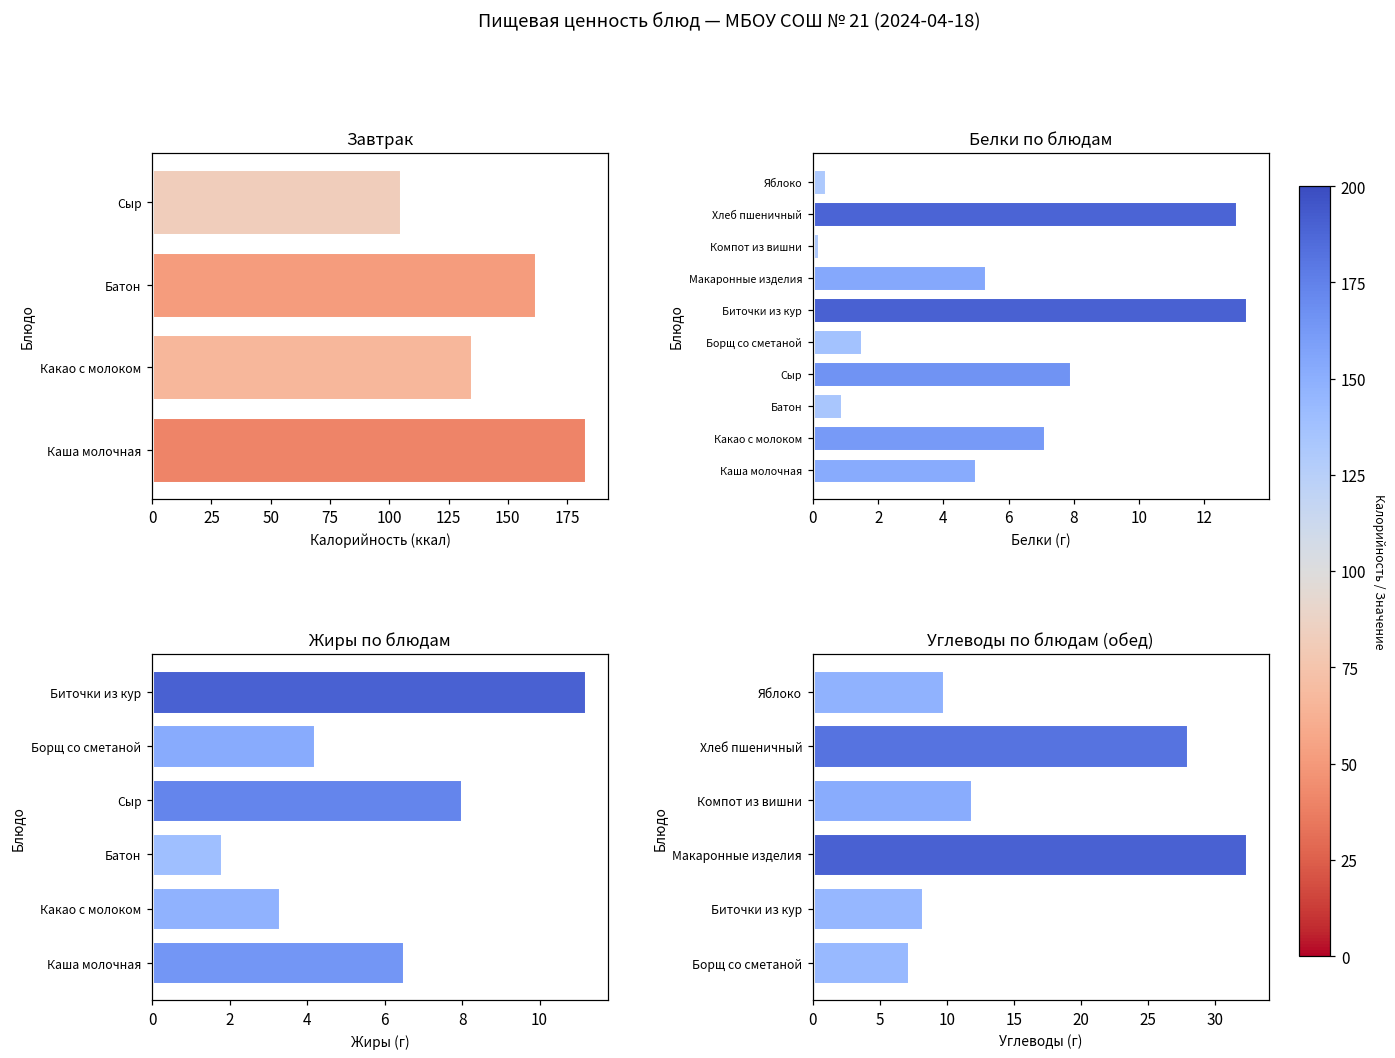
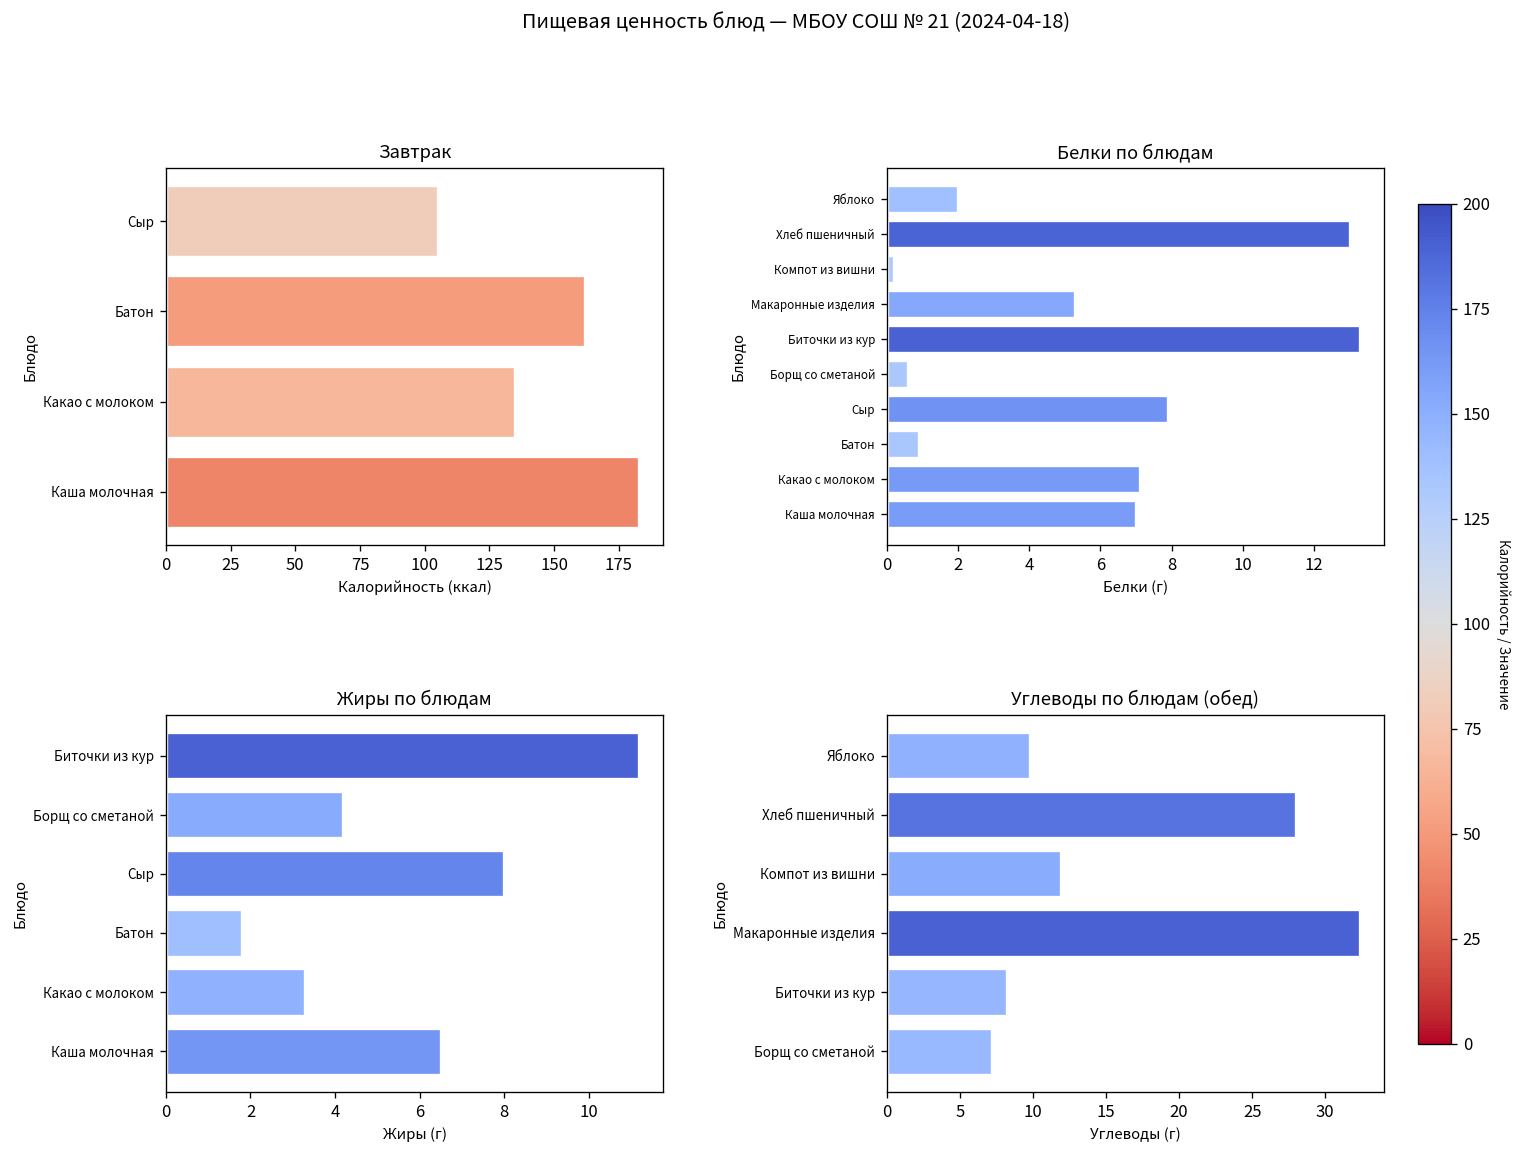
  {
    "Завтрак": {
      "Сыр": 105,
      "Батон": 162,
      "Какао с молоком": 135,
      "Каша молочная": 183
    },
    "Белки по блюдам": {
-     "Яблоко": 0.4,
+     "Яблоко": 2.0,
      "Хлеб пшеничный": 13.0,
      "Компот из вишни": 0.2,
      "Макаронные изделия": 5.3,
      "Биточки из кур": 13.3,
-     "Борщ со сметаной": 1.5,
+     "Борщ со сметаной": 0.6,
      "Сыр": 7.9,
      "Батон": 0.9,
      "Какао с молоком": 7.1,
-     "Каша молочная": 5
+     "Каша молочная": 7
    },
    "Жиры по блюдам": {
      "Биточки из кур": 11.2,
      "Борщ со сметаной": 4.2,
      "Сыр": 8.0,
      "Батон": 1.8,
      "Какао с молоком": 3.3,
      "Каша молочная": 6.5
    },
    "Углеводы по блюдам (обед)": {
      "Яблоко": 9.8,
      "Хлеб пшеничный": 28.0,
      "Компот из вишни": 11.9,
      "Макаронные изделия": 32.4,
      "Биточки из кур": 8.2,
      "Борщ со сметаной": 7.2
    }
  }
